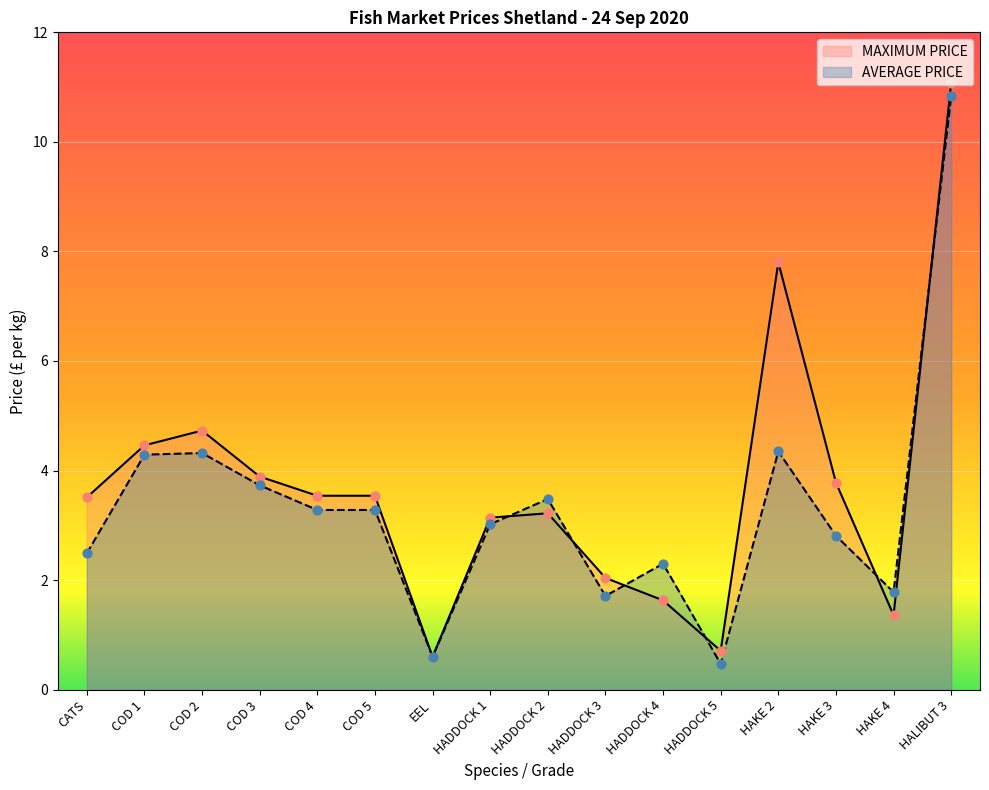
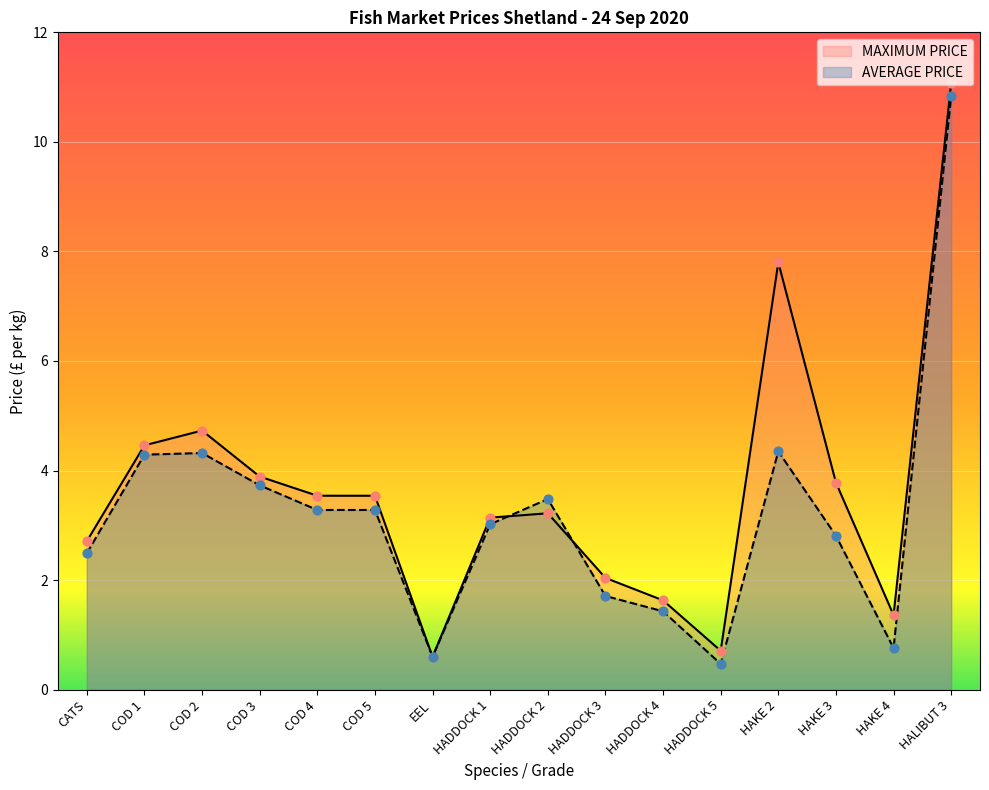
  {
    "MAXIMUM PRICE": {
-     "CATS": 3.5,
+     "CATS": 2.7,
      "COD 1": 4.5,
      "COD 2": 4.7,
      "COD 3": 3.9,
      "COD 4": 3.5,
      "COD 5": 3.5,
      "HADDOCK 1": 3.1,
      "HADDOCK 2": 3.2,
      "HADDOCK 3": 2.0,
      "HADDOCK 4": 1.6,
      "HADDOCK 5": 0.7,
      "HAKE 2": 7.8,
      "HAKE 3": 3.8,
      "HAKE 4": 1.4
    },
    "AVERAGE PRICE": {
      "CATS": 2.5,
      "COD 1": 4.3,
      "COD 2": 4.3,
      "COD 3": 3.7,
      "COD 4": 3.3,
      "COD 5": 3.3,
      "HADDOCK 1": 3.0,
      "HADDOCK 2": 3.5,
      "HADDOCK 3": 1.7,
-     "HADDOCK 4": 2.3,
+     "HADDOCK 4": 1.4,
      "HADDOCK 5": 0.5,
      "HAKE 2": 4.4,
      "HAKE 3": 2.8,
-     "HAKE 4": 1.8,
+     "HAKE 4": 0.8,
      "HALIBUT 3": 10.8
    }
  }
